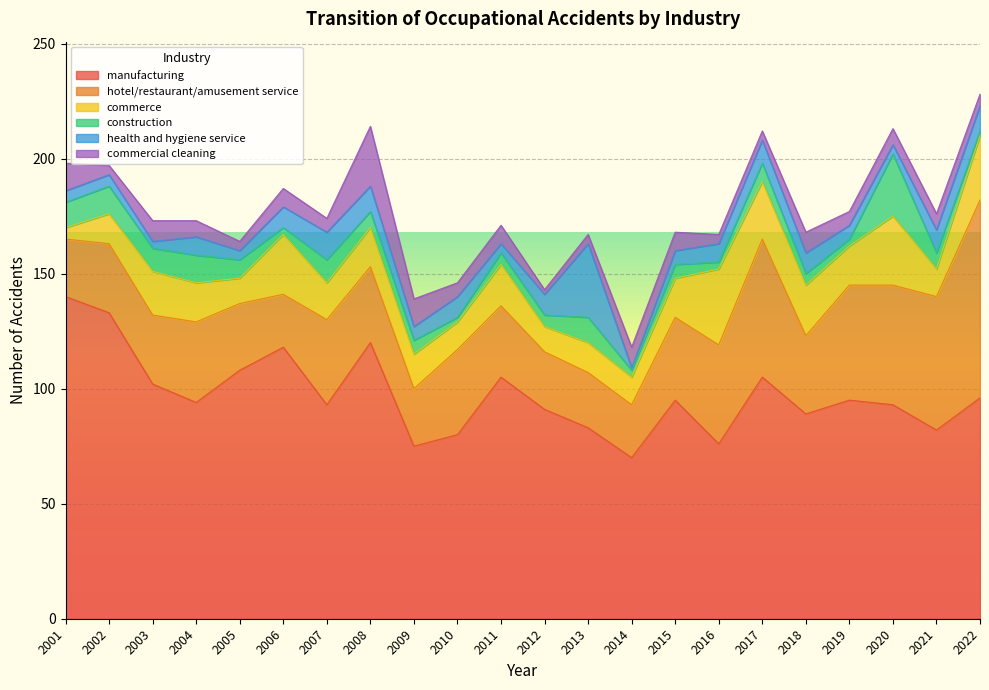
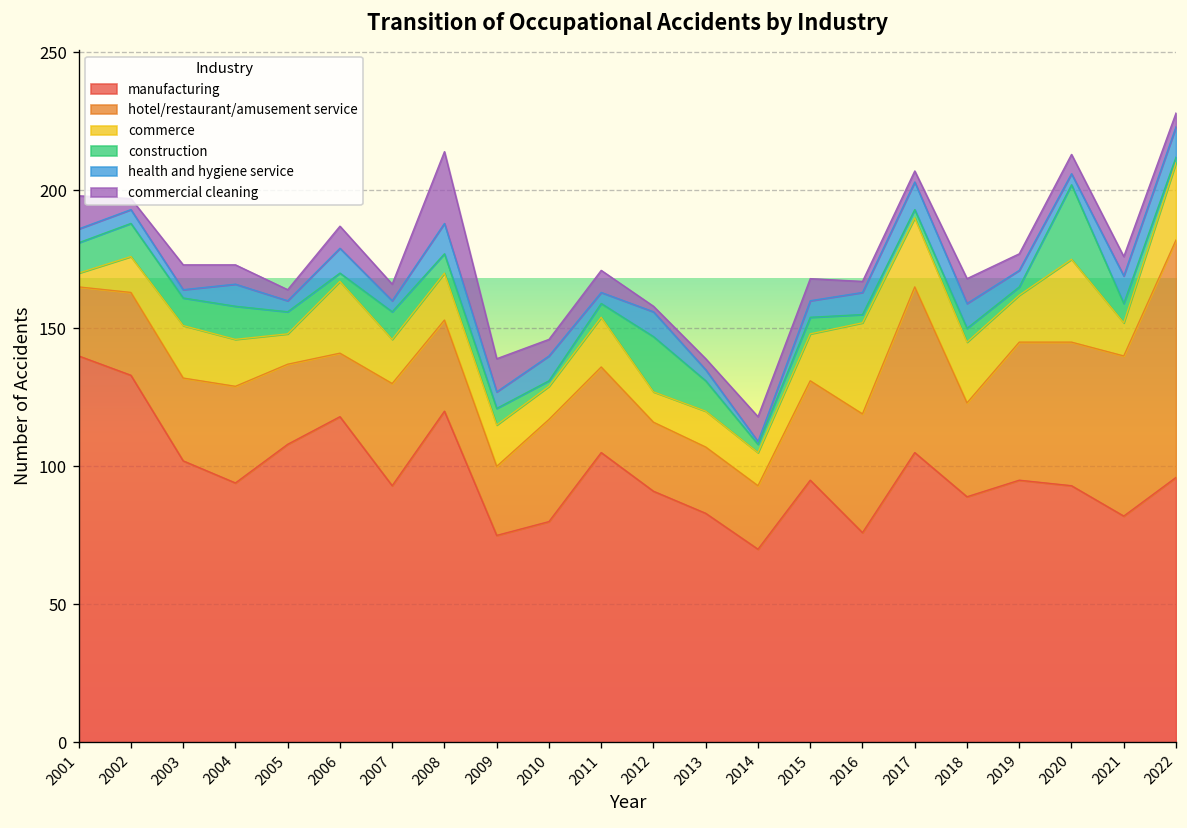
  {
    "commerce": {
      "2001": 5,
      "2002": 13,
      "2003": 19,
      "2004": 17,
      "2005": 11,
      "2006": 26,
      "2007": 16,
      "2008": 17,
      "2009": 15,
      "2010": 12,
      "2011": 18,
      "2012": 11,
      "2013": 13,
      "2014": 12,
      "2015": 17,
      "2016": 33,
      "2017": 25,
      "2018": 22,
      "2019": 17,
      "2020": 30,
      "2021": 12,
      "2022": 28
    },
    "construction": {
      "2001": 11,
      "2002": 12,
      "2003": 10,
      "2004": 12,
      "2005": 8,
      "2006": 3,
      "2007": 10,
      "2008": 7,
      "2009": 6,
      "2010": 2,
      "2011": 5,
-     "2012": 5,
+     "2012": 20,
      "2013": 11,
      "2015": 6,
      "2016": 3,
-     "2017": 8,
+     "2017": 3,
      "2018": 5,
      "2019": 3,
      "2020": 27,
      "2021": 7,
      "2022": 2
    },
    "health and hygiene service": {
      "2001": 5,
      "2002": 5,
      "2003": 3,
      "2004": 8,
      "2005": 4,
      "2006": 9,
-     "2007": 12,
+     "2007": 4,
      "2008": 11,
      "2009": 6,
      "2010": 9,
      "2011": 4,
      "2012": 9,
-     "2013": 32,
+     "2013": 4,
      "2015": 6,
      "2016": 8,
      "2017": 10,
      "2018": 9,
      "2019": 6,
      "2020": 4,
      "2021": 10,
      "2022": 11
    },
    "commercial cleaning": {
      "2001": 12,
      "2002": 4,
      "2003": 9,
      "2004": 7,
      "2005": 4,
      "2006": 8,
      "2007": 6,
      "2008": 26,
      "2009": 12,
      "2010": 6,
      "2011": 8,
      "2012": 2,
      "2013": 4,
      "2014": 9,
      "2015": 8,
      "2016": 4,
      "2017": 4,
      "2018": 9,
      "2019": 6,
      "2020": 7,
      "2021": 7,
      "2022": 5
    }
  }
